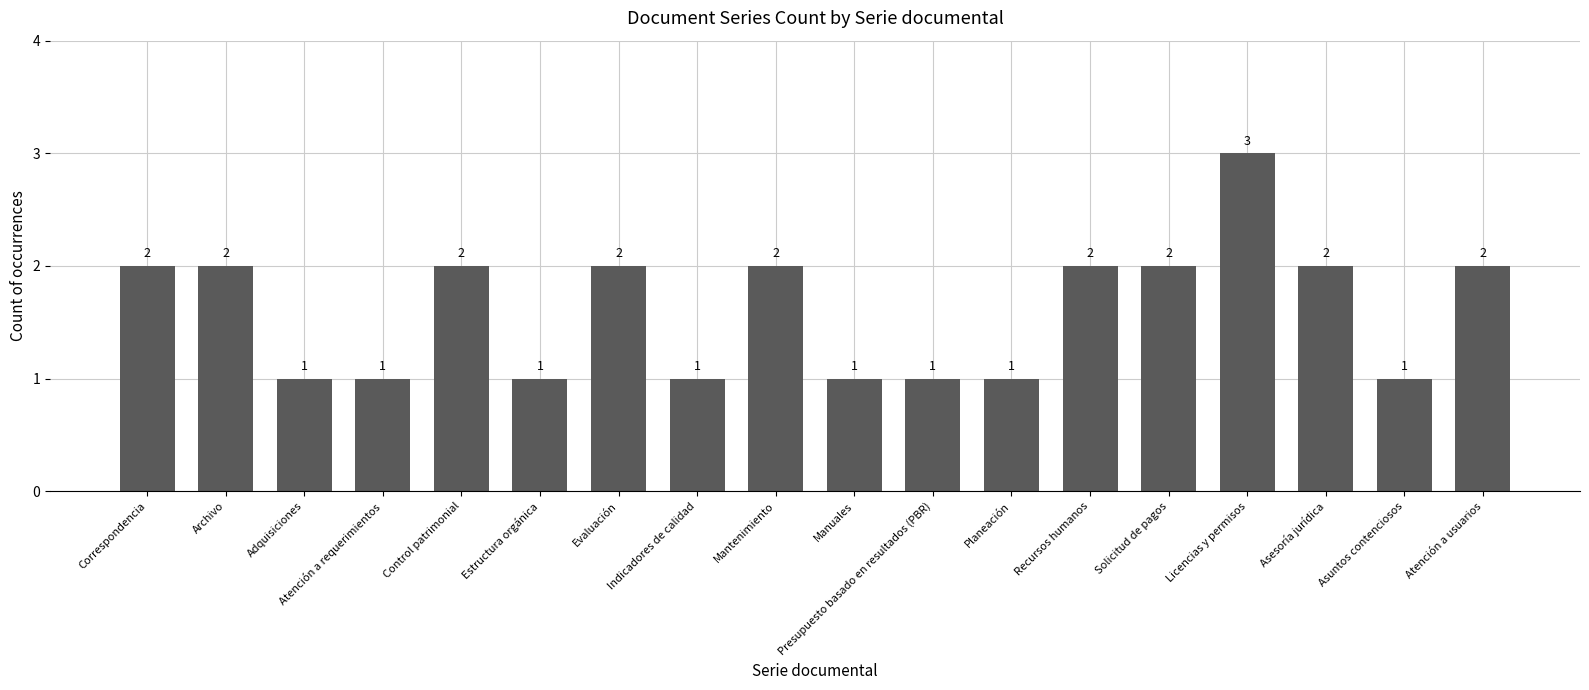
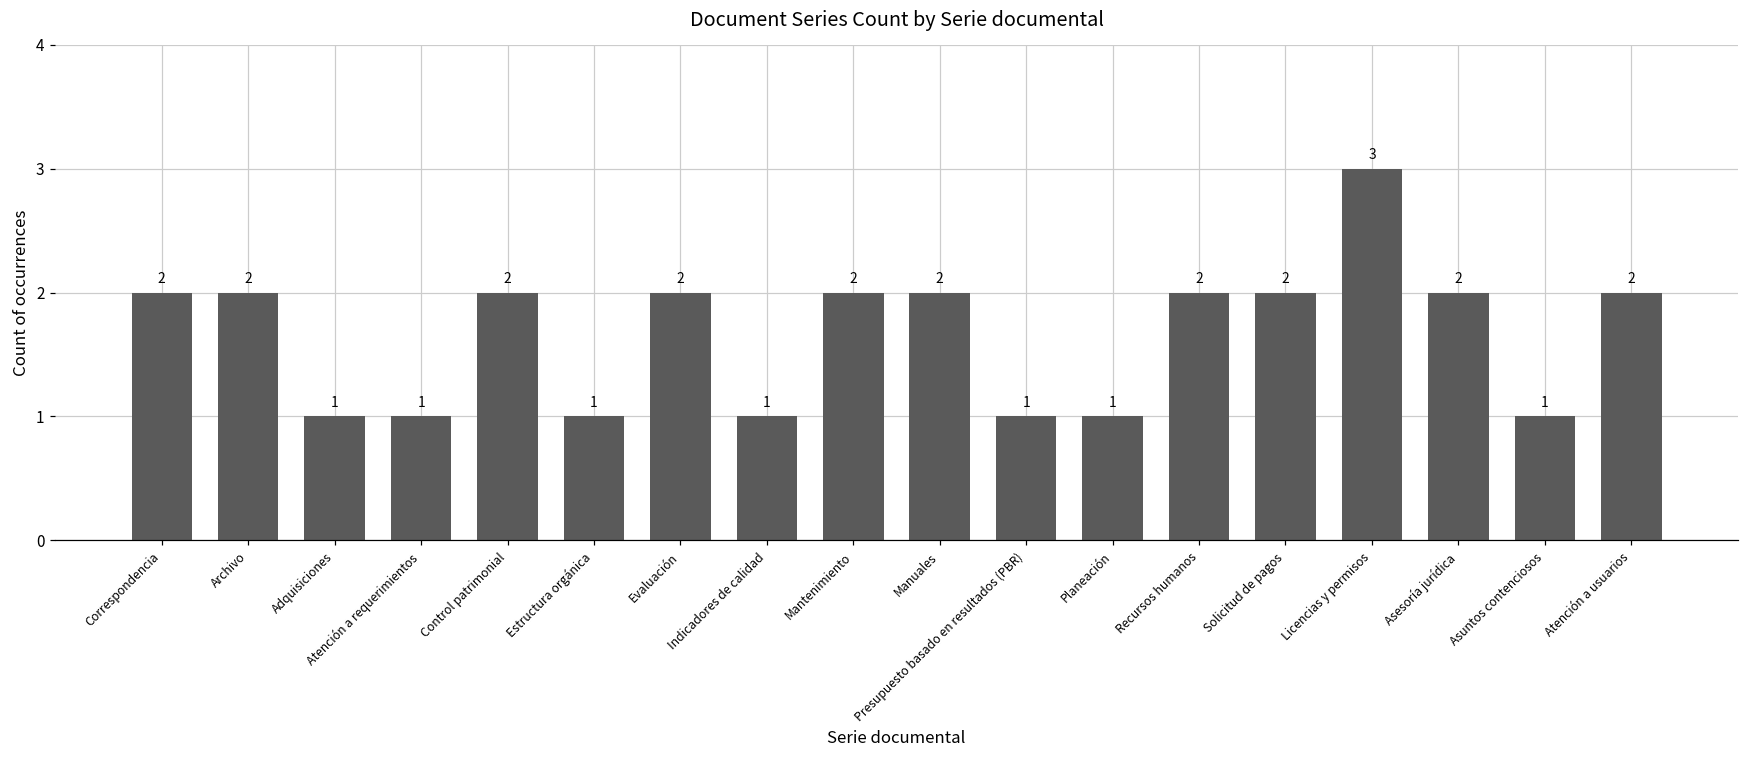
  {
    "Correspondencia": 2,
    "Archivo": 2,
    "Adquisiciones": 1,
    "Atención a requerimientos": 1,
    "Control patrimonial": 2,
    "Estructura orgánica": 1,
    "Evaluación": 2,
    "Indicadores de calidad": 1,
    "Mantenimiento": 2,
-   "Manuales": 1,
+   "Manuales": 2,
    "Presupuesto basado en resultados (PBR)": 1,
    "Planeación": 1,
    "Recursos humanos": 2,
    "Solicitud de pagos": 2,
    "Licencias y permisos": 3,
    "Asesoría jurídica": 2,
    "Asuntos contenciosos": 1,
    "Atención a usuarios": 2
  }
